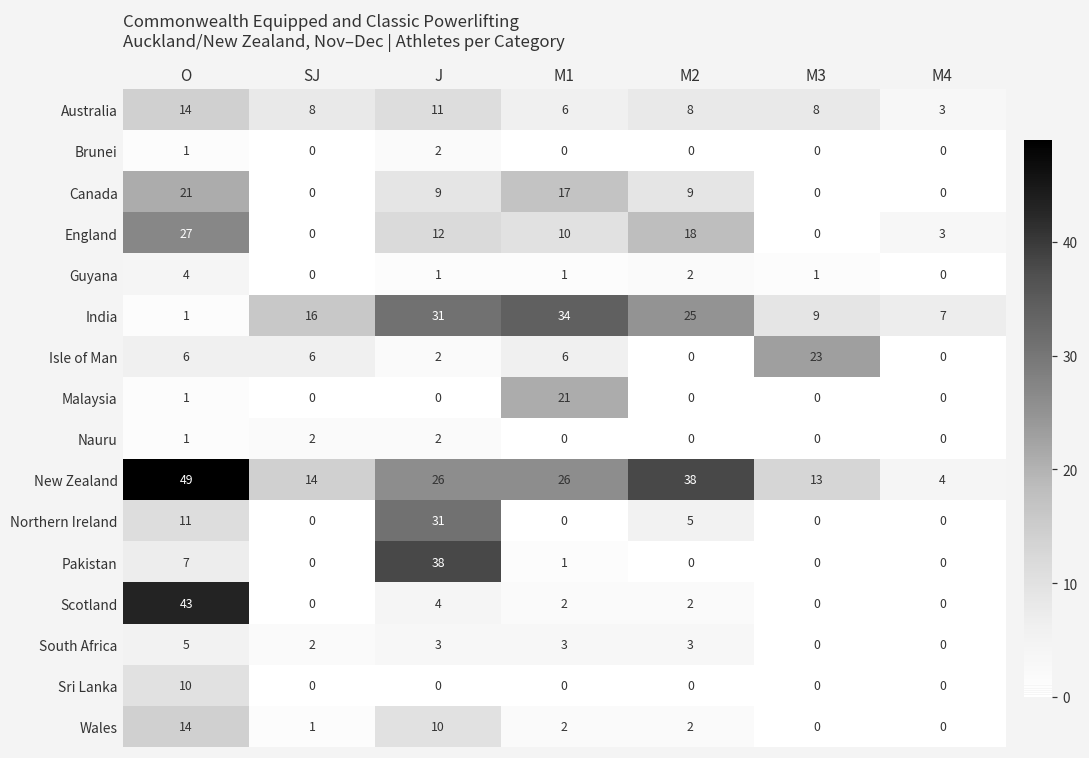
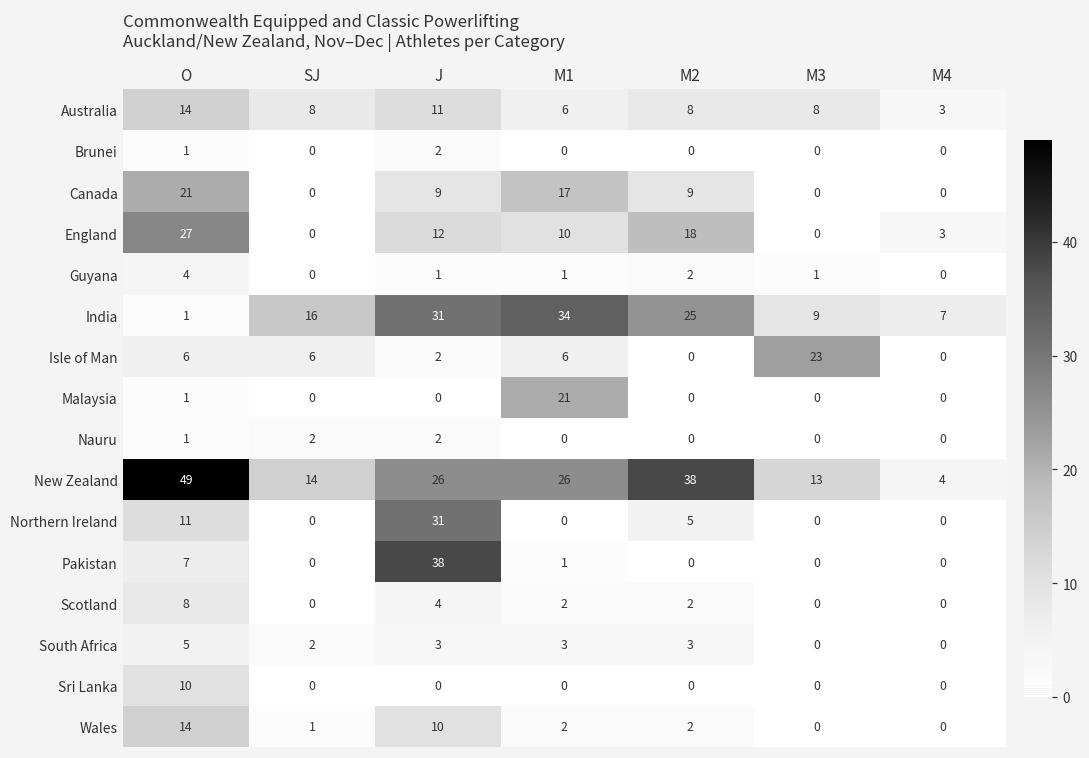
  {
    "Australia": {
      "O": 14,
      "SJ": 8,
      "J": 11,
      "M1": 6,
      "M2": 8,
      "M3": 8,
      "M4": 3
    },
    "Brunei": {
      "O": 1,
      "SJ": 0,
      "J": 2,
      "M1": 0,
      "M2": 0,
      "M3": 0,
      "M4": 0
    },
    "Canada": {
      "O": 21,
      "SJ": 0,
      "J": 9,
      "M1": 17,
      "M2": 9,
      "M3": 0,
      "M4": 0
    },
    "England": {
      "O": 27,
      "SJ": 0,
      "J": 12,
      "M1": 10,
      "M2": 18,
      "M3": 0,
      "M4": 3
    },
    "Guyana": {
      "O": 4,
      "SJ": 0,
      "J": 1,
      "M1": 1,
      "M2": 2,
      "M3": 1,
      "M4": 0
    },
    "India": {
      "O": 1,
      "SJ": 16,
      "J": 31,
      "M1": 34,
      "M2": 25,
      "M3": 9,
      "M4": 7
    },
    "Isle of Man": {
      "O": 6,
      "SJ": 6,
      "J": 2,
      "M1": 6,
      "M2": 0,
      "M3": 23,
      "M4": 0
    },
    "Malaysia": {
      "O": 1,
      "SJ": 0,
      "J": 0,
      "M1": 21,
      "M2": 0,
      "M3": 0,
      "M4": 0
    },
    "Nauru": {
      "O": 1,
      "SJ": 2,
      "J": 2,
      "M1": 0,
      "M2": 0,
      "M3": 0,
      "M4": 0
    },
    "New Zealand": {
      "O": 49,
      "SJ": 14,
      "J": 26,
      "M1": 26,
      "M2": 38,
      "M3": 13,
      "M4": 4
    },
    "Northern Ireland": {
      "O": 11,
      "SJ": 0,
      "J": 31,
      "M1": 0,
      "M2": 5,
      "M3": 0,
      "M4": 0
    },
    "Pakistan": {
      "O": 7,
      "SJ": 0,
      "J": 38,
      "M1": 1,
      "M2": 0,
      "M3": 0,
      "M4": 0
    },
    "Scotland": {
-     "O": 43,
+     "O": 8,
      "SJ": 0,
      "J": 4,
      "M1": 2,
      "M2": 2,
      "M3": 0,
      "M4": 0
    },
    "South Africa": {
      "O": 5,
      "SJ": 2,
      "J": 3,
      "M1": 3,
      "M2": 3,
      "M3": 0,
      "M4": 0
    },
    "Sri Lanka": {
      "O": 10,
      "SJ": 0,
      "J": 0,
      "M1": 0,
      "M2": 0,
      "M3": 0,
      "M4": 0
    },
    "Wales": {
      "O": 14,
      "SJ": 1,
      "J": 10,
      "M1": 2,
      "M2": 2,
      "M3": 0,
      "M4": 0
    }
  }
